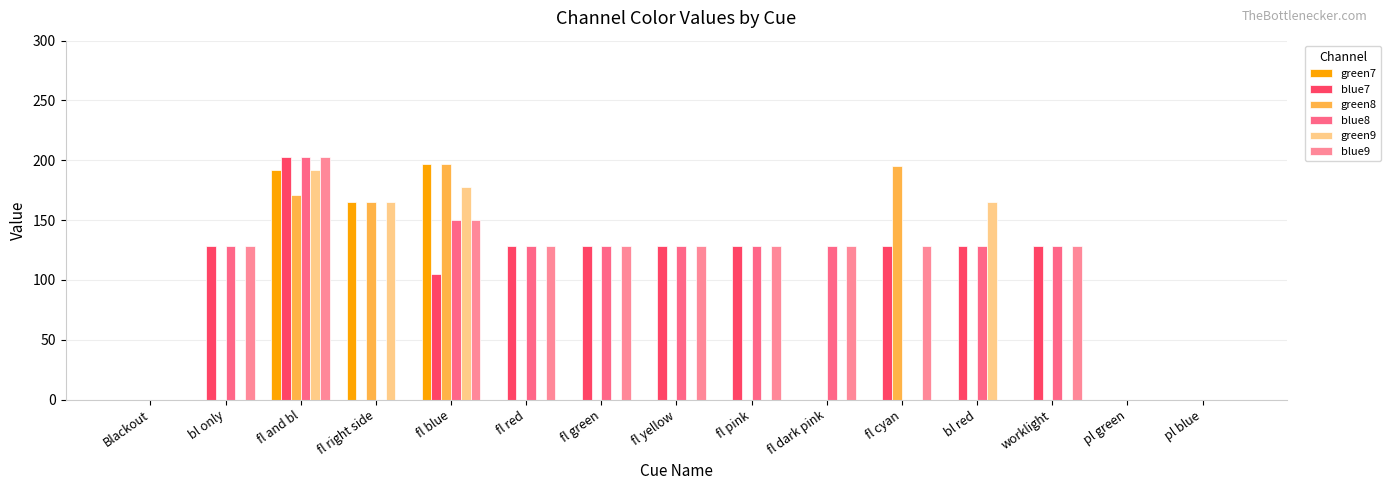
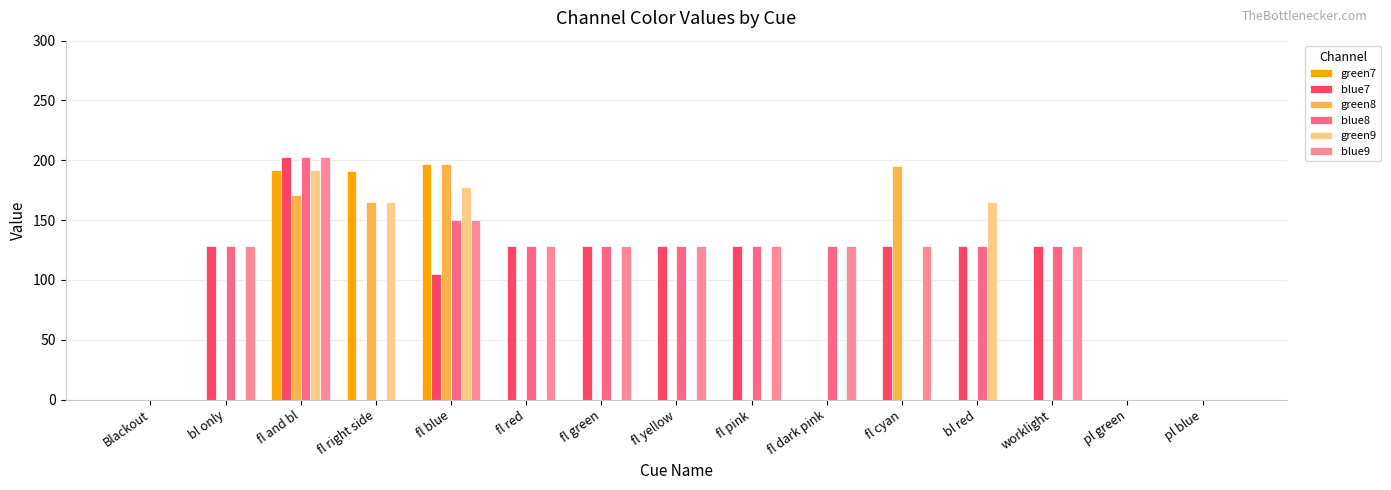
  {
    "green7": {
      "Blackout": 0,
      "bl only": 0,
      "fl and bl": 192,
-     "fl right side": 165,
+     "fl right side": 191,
      "fl blue": 197,
      "fl red": 0,
      "fl green": 0,
      "fl yellow": 0,
      "fl pink": 0,
      "fl dark pink": 0,
      "fl cyan": 0,
      "bl red": 0,
      "worklight": 0,
      "pl green": 0,
      "pl blue": 0
    },
    "green8": {
      "Blackout": 0,
      "bl only": 0,
      "fl and bl": 171,
      "fl right side": 165,
      "fl blue": 197,
      "fl red": 0,
      "fl green": 0,
      "fl yellow": 0,
      "fl pink": 0,
      "fl dark pink": 0,
      "fl cyan": 195,
      "bl red": 0,
      "worklight": 0,
      "pl green": 0,
      "pl blue": 0
    },
    "green9": {
      "Blackout": 0,
      "bl only": 0,
      "fl and bl": 192,
      "fl right side": 165,
      "fl blue": 178,
      "fl red": 0,
      "fl green": 0,
      "fl yellow": 0,
      "fl pink": 0,
      "fl dark pink": 0,
      "fl cyan": 0,
      "bl red": 165,
      "worklight": 0,
      "pl green": 0,
      "pl blue": 0
    }
  }
